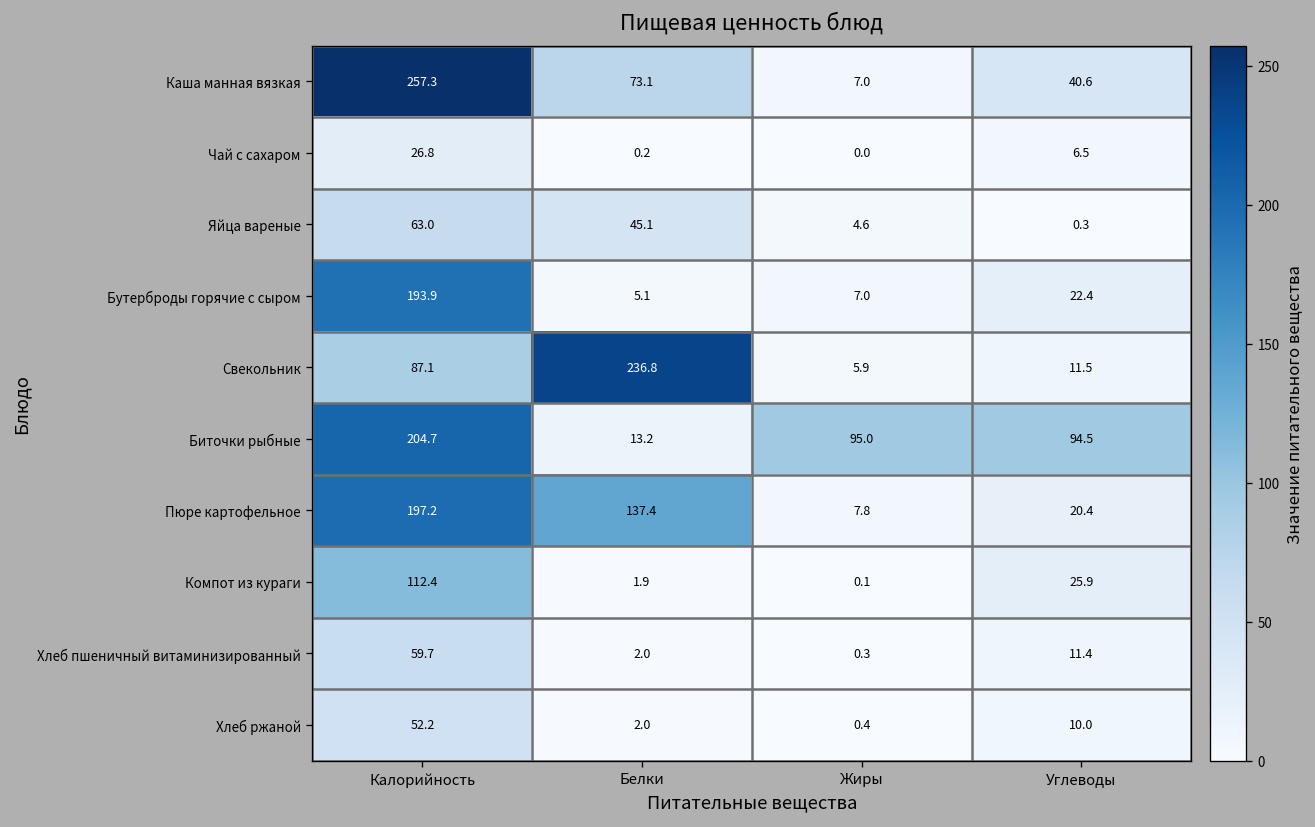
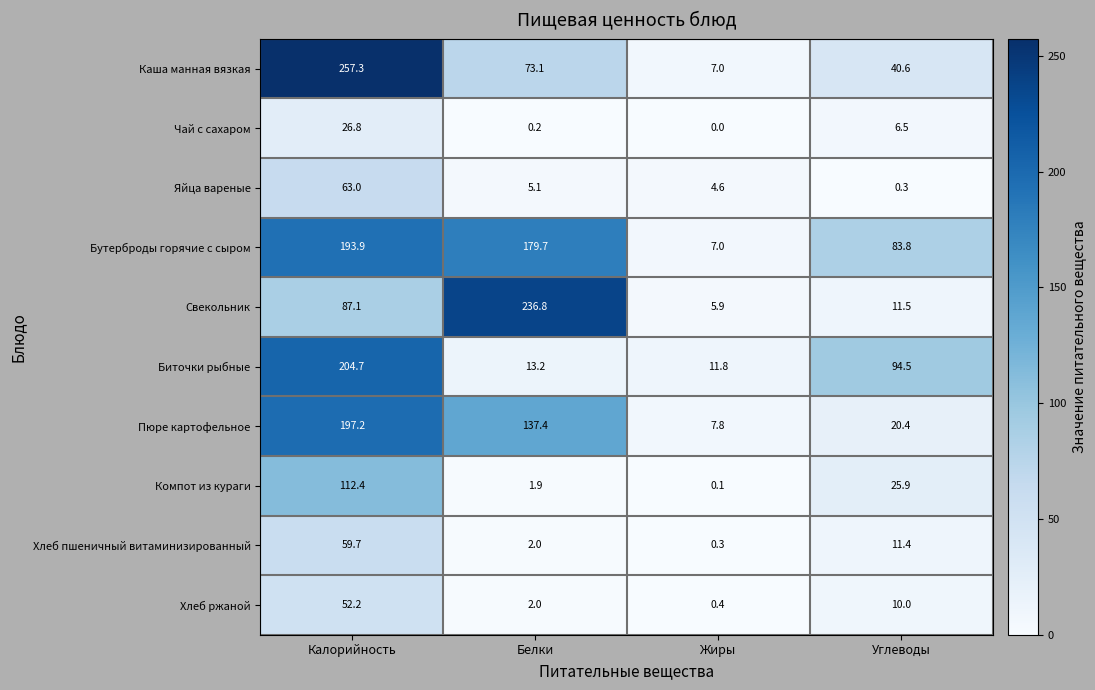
  {
    "Каша манная вязкая": {
      "Калорийность": 257.3,
      "Белки": 73.1,
      "Жиры": 7.0,
      "Углеводы": 40.6
    },
    "Чай с сахаром": {
      "Калорийность": 26.8,
      "Белки": 0.2,
      "Жиры": 0.0,
      "Углеводы": 6.5
    },
    "Яйца вареные": {
      "Калорийность": 63.0,
-     "Белки": 45.1,
+     "Белки": 5.1,
      "Жиры": 4.6,
      "Углеводы": 0.3
    },
    "Бутерброды горячие с сыром": {
      "Калорийность": 193.9,
-     "Белки": 5.1,
+     "Белки": 179.7,
      "Жиры": 7.0,
-     "Углеводы": 22.4
+     "Углеводы": 83.8
    },
    "Свекольник": {
      "Калорийность": 87.1,
      "Белки": 236.8,
      "Жиры": 5.9,
      "Углеводы": 11.5
    },
    "Биточки рыбные": {
      "Калорийность": 204.7,
      "Белки": 13.2,
-     "Жиры": 95.0,
+     "Жиры": 11.8,
      "Углеводы": 94.5
    },
    "Пюре картофельное": {
      "Калорийность": 197.2,
      "Белки": 137.4,
      "Жиры": 7.8,
      "Углеводы": 20.4
    },
    "Компот из кураги": {
      "Калорийность": 112.4,
      "Белки": 1.9,
      "Жиры": 0.1,
      "Углеводы": 25.9
    },
    "Хлеб пшеничный витаминизированный": {
      "Калорийность": 59.7,
      "Белки": 2.0,
      "Жиры": 0.3,
      "Углеводы": 11.4
    },
    "Хлеб ржаной": {
      "Калорийность": 52.2,
      "Белки": 2.0,
      "Жиры": 0.4,
      "Углеводы": 10.0
    }
  }
